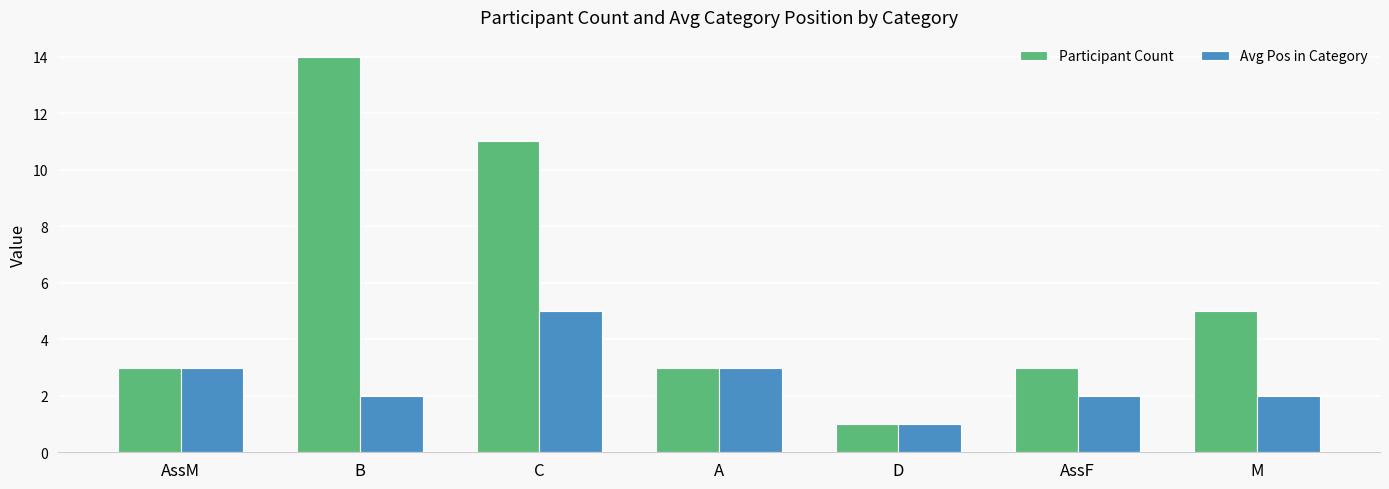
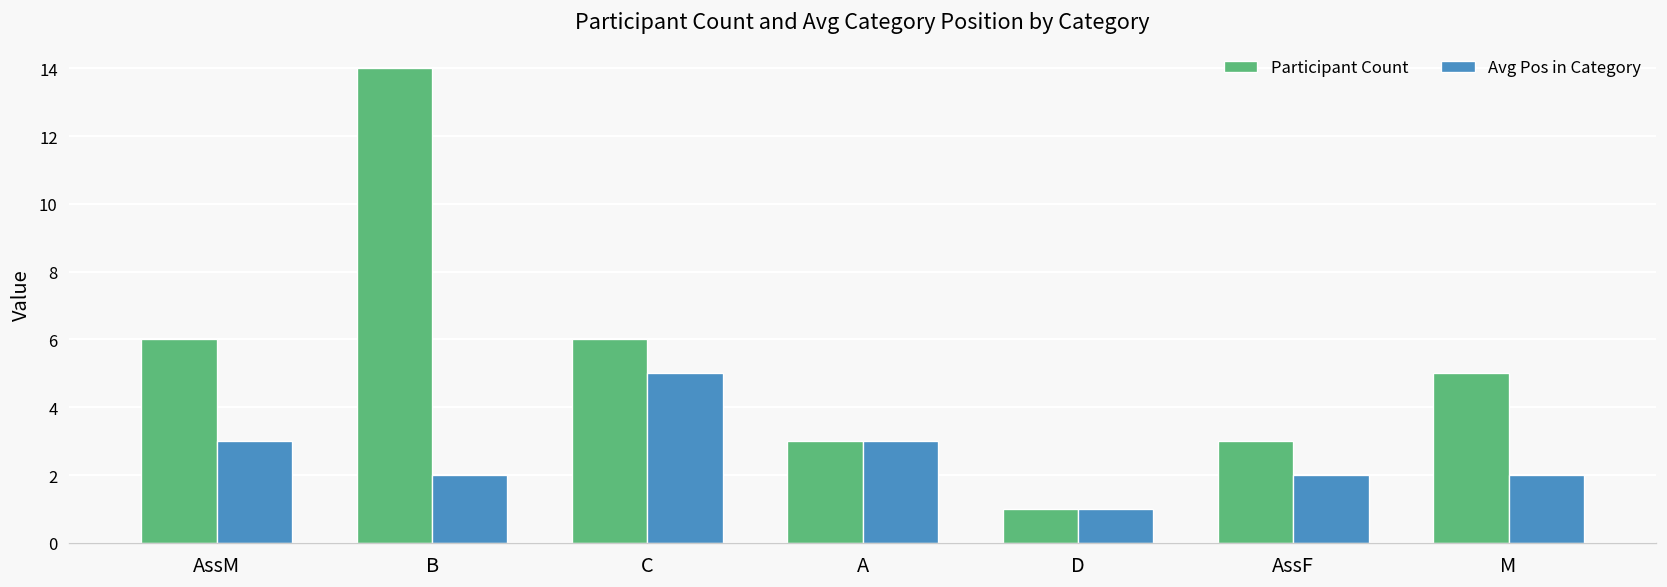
  {
    "Participant Count": {
-     "AssM": 3,
+     "AssM": 6,
      "B": 14,
-     "C": 11,
+     "C": 6,
      "A": 3,
      "D": 1,
      "AssF": 3,
      "M": 5
    },
    "Avg Pos in Category": {
      "AssM": 3,
      "B": 2,
      "C": 5,
      "A": 3,
      "D": 1,
      "AssF": 2,
      "M": 2
    }
  }
